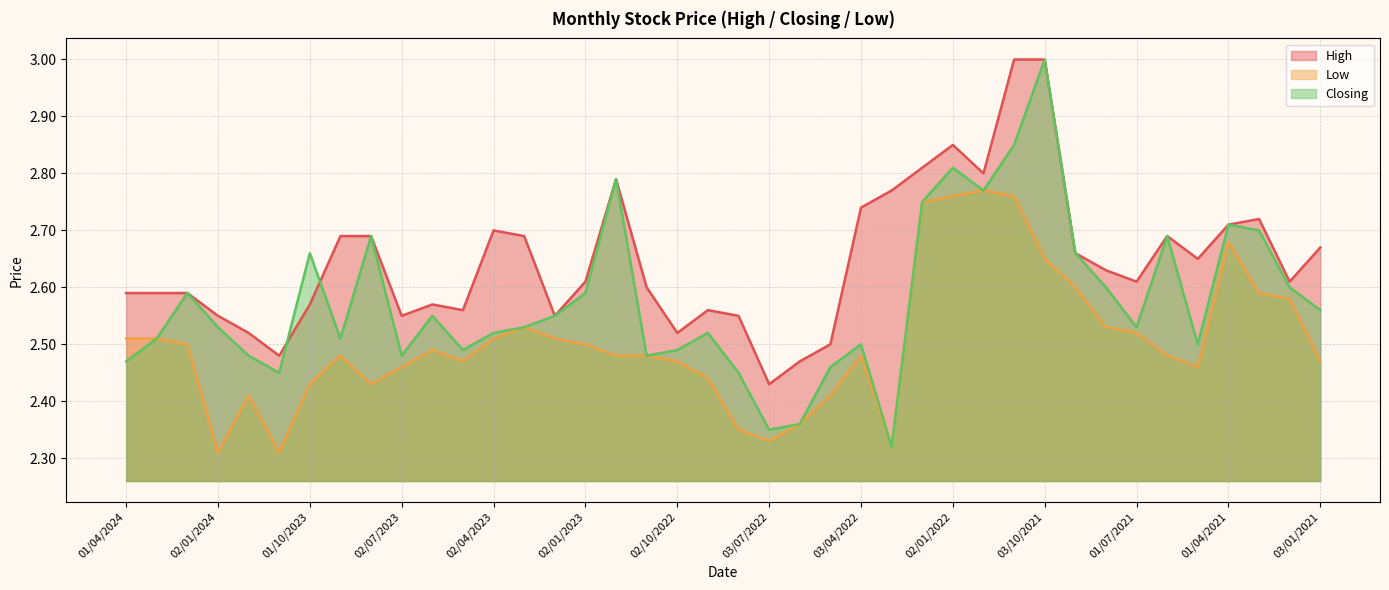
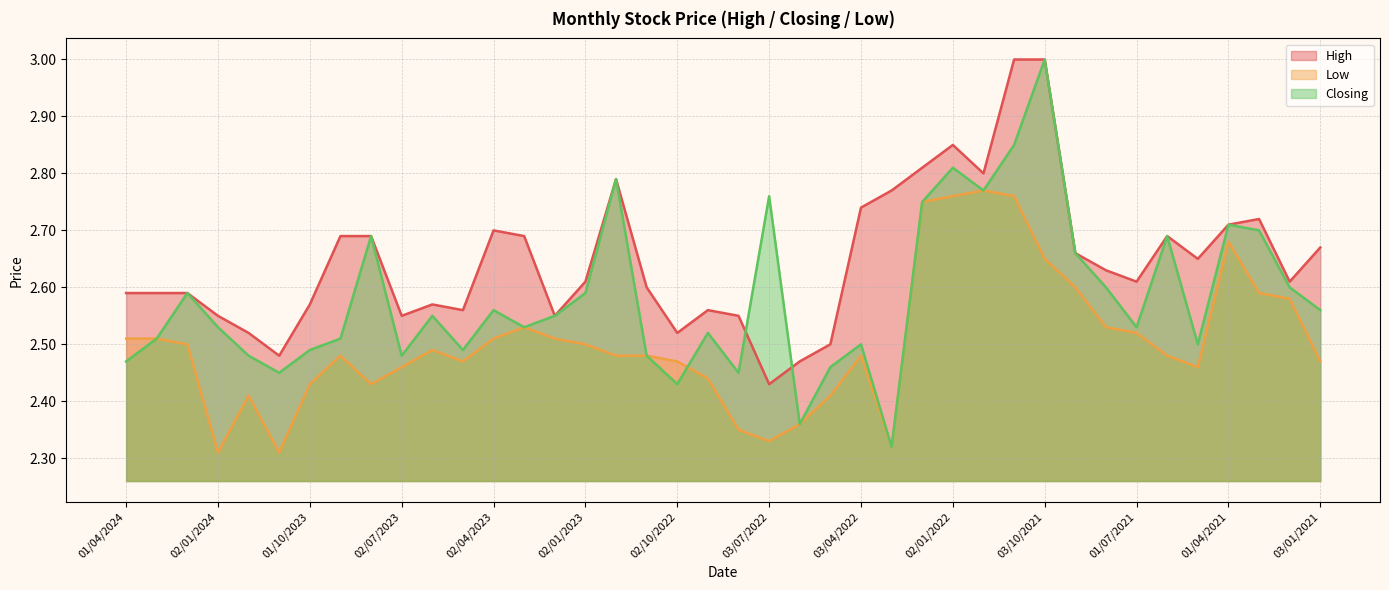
  {
    "Closing": {
      "01/04/2024": 2.47,
      "02/01/2024": 2.53,
-     "01/10/2023": 2.66,
+     "01/10/2023": 2.49,
      "02/07/2023": 2.48,
-     "02/04/2023": 2.52,
+     "02/04/2023": 2.56,
      "02/01/2023": 2.59,
-     "02/10/2022": 2.49,
-     "03/07/2022": 2.35,
+     "02/10/2022": 2.43,
+     "03/07/2022": 2.76,
      "03/04/2022": 2.50,
      "02/01/2022": 2.81,
      "01/07/2021": 2.53,
      "03/01/2021": 2.56
    }
  }
